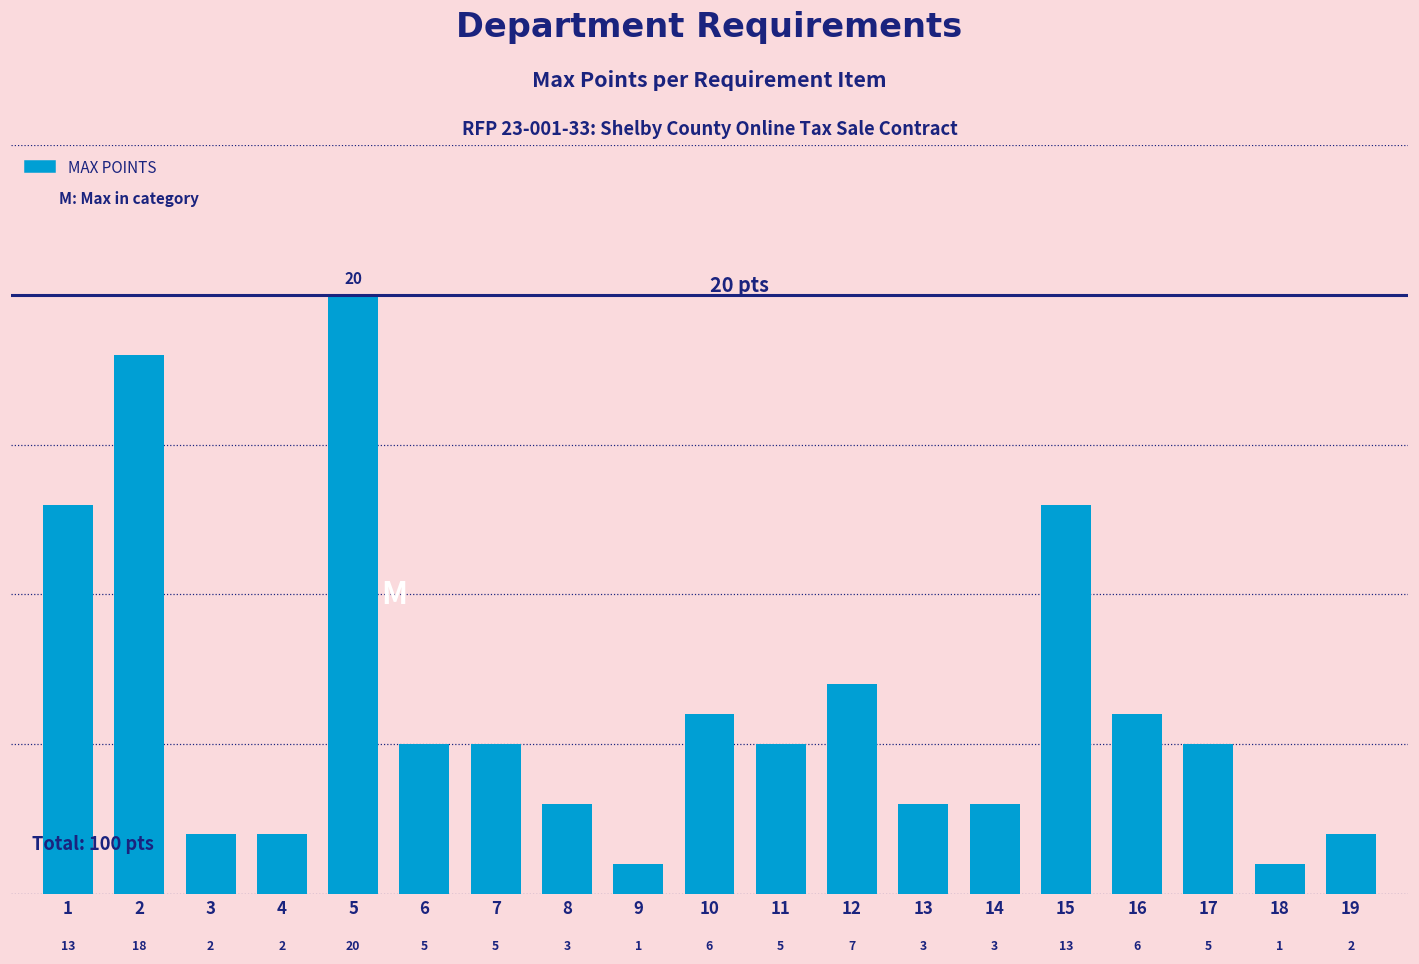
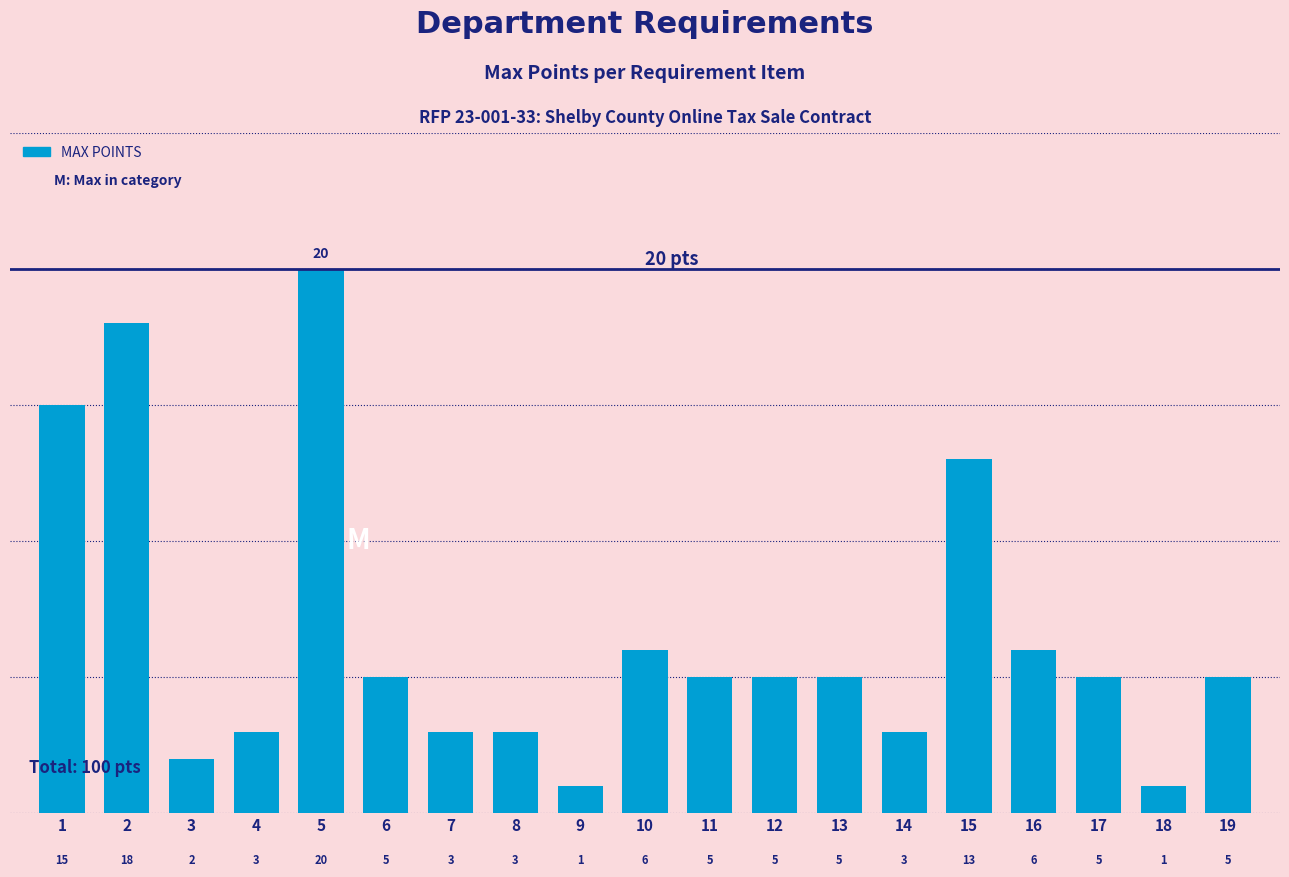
  {
-   "1": 13,
-   "4": 2,
+   "1": 15,
+   "4": 3,
    "5": 20,
-   "7": 5,
-   "12": 7,
-   "13": 3,
-   "19": 2
+   "7": 3,
+   "12": 5,
+   "13": 5,
+   "19": 5
  }
